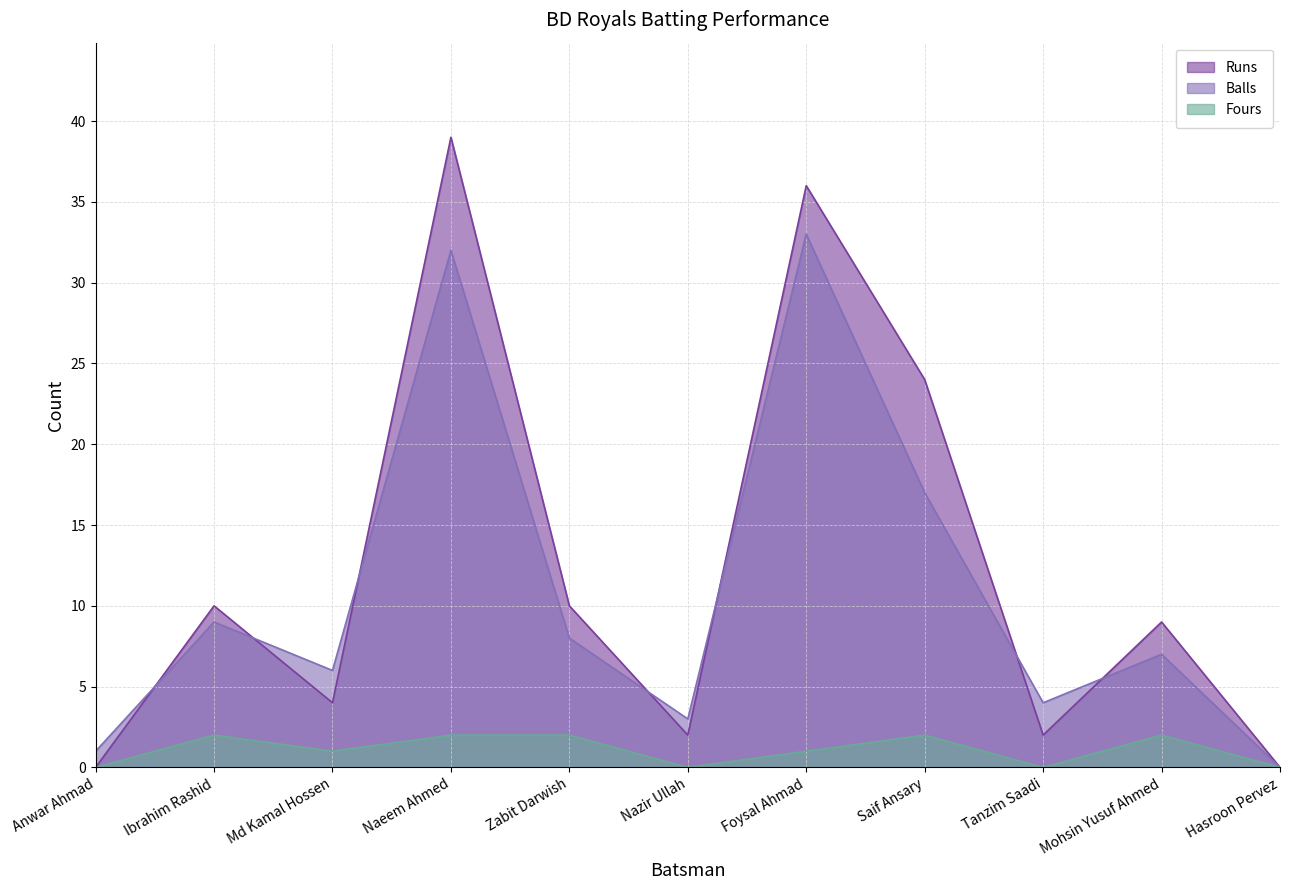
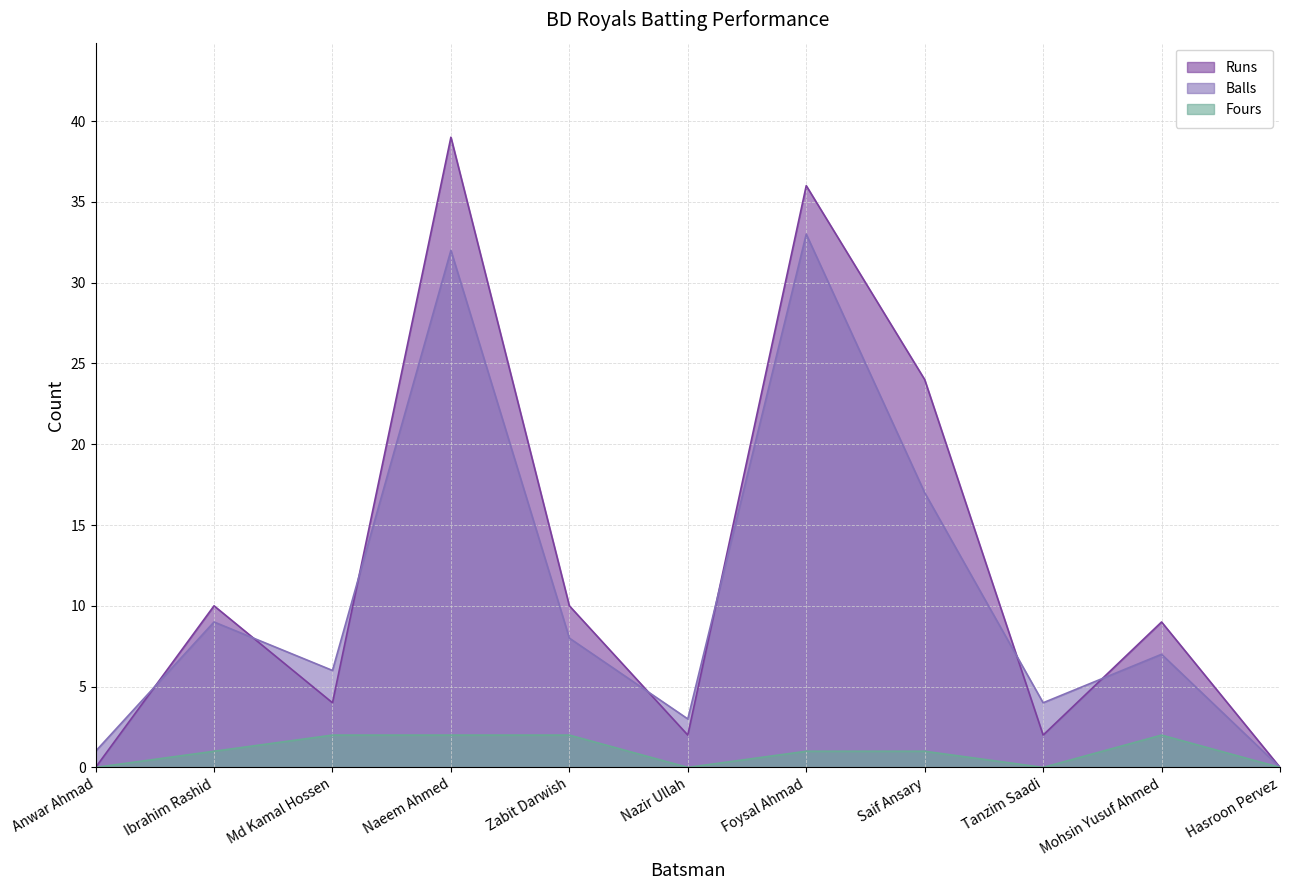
  {
    "Fours": {
-     "Ibrahim Rashid": 2,
-     "Md Kamal Hossen": 1,
+     "Ibrahim Rashid": 1,
+     "Md Kamal Hossen": 2,
      "Naeem Ahmed": 2,
      "Zabit Darwish": 2,
      "Nazir Ullah": 0,
      "Foysal Ahmad": 1,
-     "Saif Ansary": 2,
+     "Saif Ansary": 1,
      "Tanzim Saadi": 0,
      "Mohsin Yusuf Ahmed": 2
    }
  }
